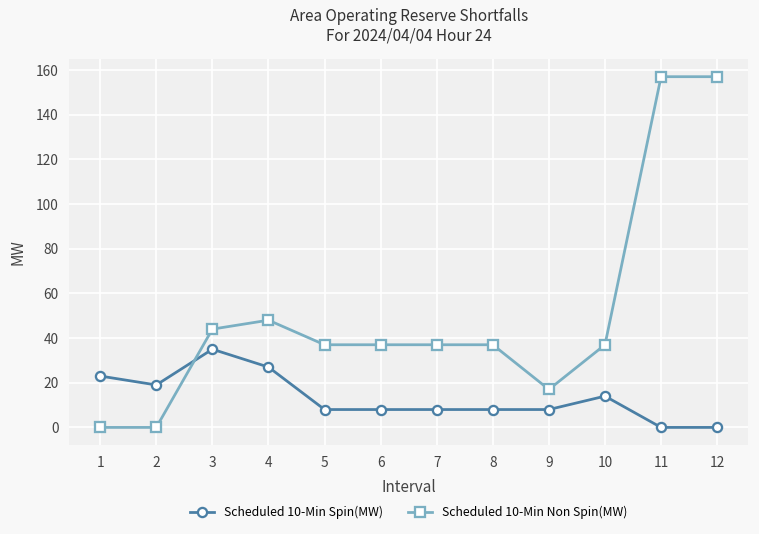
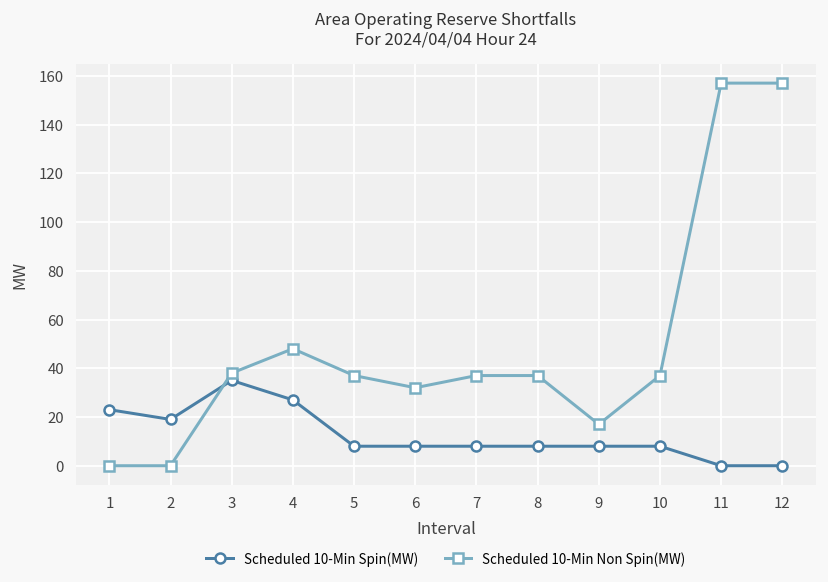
  {
    "Scheduled 10-Min Spin(MW)": {
      "1": 23,
      "2": 19,
      "3": 35,
      "4": 27,
      "5": 8,
      "6": 8,
      "7": 8,
      "8": 8,
      "9": 8,
-     "10": 14,
+     "10": 8,
      "11": 0,
      "12": 0
    },
    "Scheduled 10-Min Non Spin(MW)": {
      "1": 0,
      "2": 0,
-     "3": 44,
+     "3": 38,
      "4": 48,
      "5": 37,
-     "6": 37,
+     "6": 32,
      "7": 37,
      "8": 37,
      "9": 17,
      "10": 37,
      "11": 157,
      "12": 157
    }
  }
